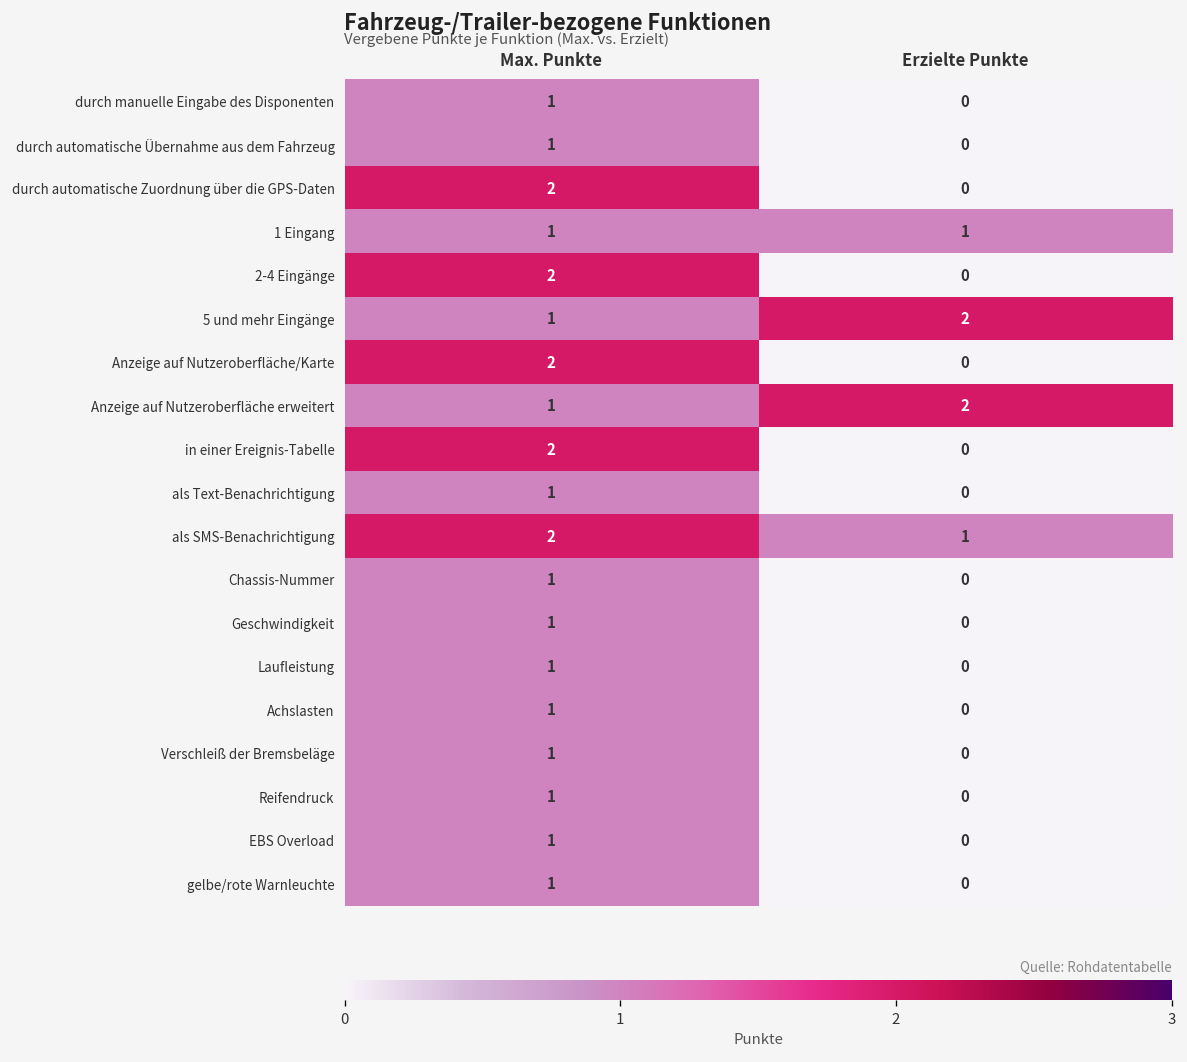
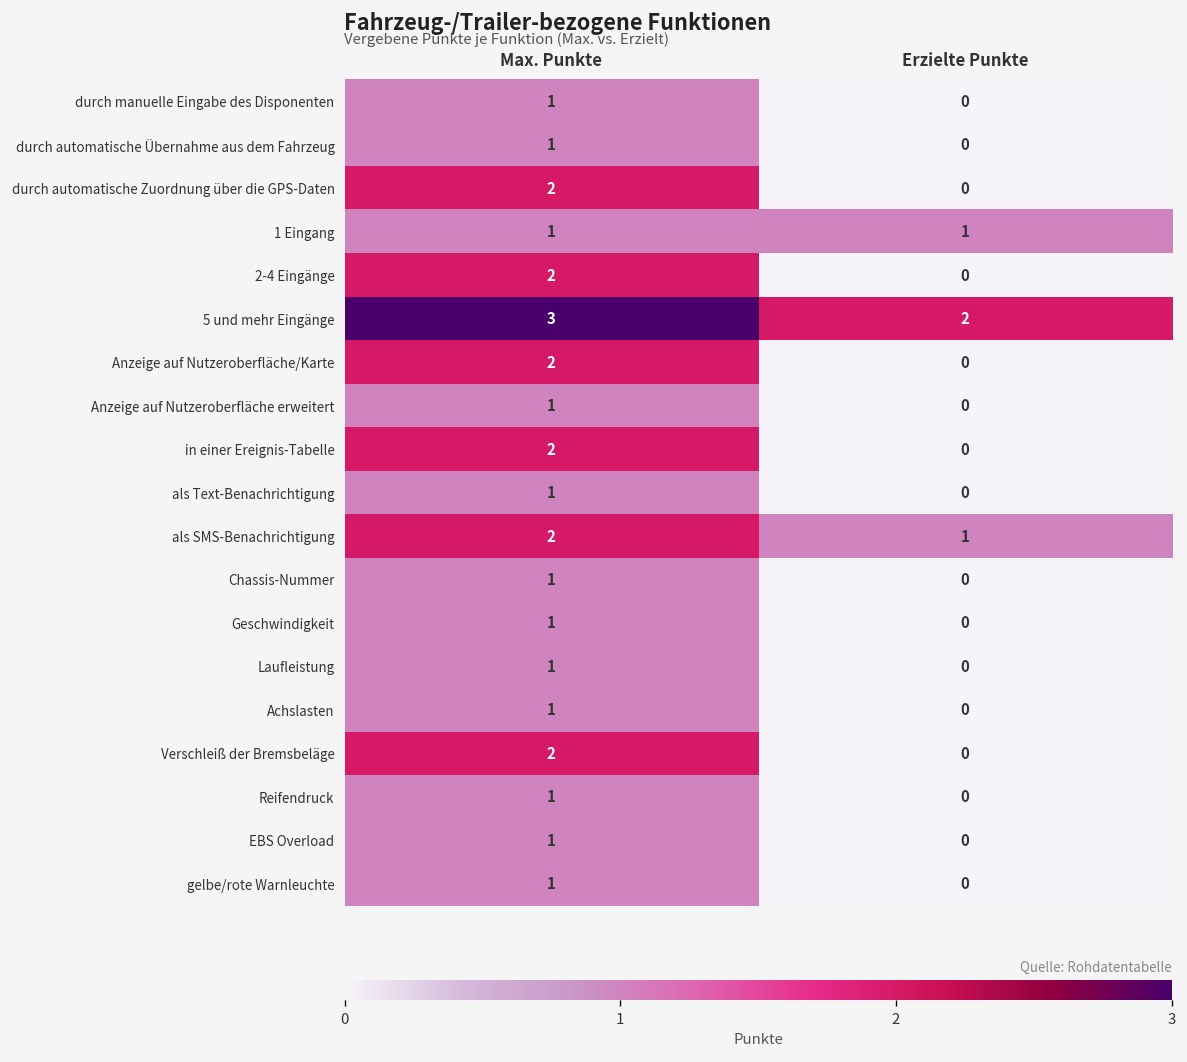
  {
    "durch manuelle Eingabe des Disponenten": {
      "Max. Punkte": 1,
      "Erzielte Punkte": 0
    },
    "durch automatische Übernahme aus dem Fahrzeug": {
      "Max. Punkte": 1,
      "Erzielte Punkte": 0
    },
    "durch automatische Zuordnung über die GPS-Daten": {
      "Max. Punkte": 2,
      "Erzielte Punkte": 0
    },
    "1 Eingang": {
      "Max. Punkte": 1,
      "Erzielte Punkte": 1
    },
    "2-4 Eingänge": {
      "Max. Punkte": 2,
      "Erzielte Punkte": 0
    },
    "5 und mehr Eingänge": {
-     "Max. Punkte": 1,
+     "Max. Punkte": 3,
      "Erzielte Punkte": 2
    },
    "Anzeige auf Nutzeroberfläche/Karte": {
      "Max. Punkte": 2,
      "Erzielte Punkte": 0
    },
    "Anzeige auf Nutzeroberfläche erweitert": {
      "Max. Punkte": 1,
-     "Erzielte Punkte": 2
+     "Erzielte Punkte": 0
    },
    "in einer Ereignis-Tabelle": {
      "Max. Punkte": 2,
      "Erzielte Punkte": 0
    },
    "als Text-Benachrichtigung": {
      "Max. Punkte": 1,
      "Erzielte Punkte": 0
    },
    "als SMS-Benachrichtigung": {
      "Max. Punkte": 2,
      "Erzielte Punkte": 1
    },
    "Chassis-Nummer": {
      "Max. Punkte": 1,
      "Erzielte Punkte": 0
    },
    "Geschwindigkeit": {
      "Max. Punkte": 1,
      "Erzielte Punkte": 0
    },
    "Laufleistung": {
      "Max. Punkte": 1,
      "Erzielte Punkte": 0
    },
    "Achslasten": {
      "Max. Punkte": 1,
      "Erzielte Punkte": 0
    },
    "Verschleiß der Bremsbeläge": {
-     "Max. Punkte": 1,
+     "Max. Punkte": 2,
      "Erzielte Punkte": 0
    },
    "Reifendruck": {
      "Max. Punkte": 1,
      "Erzielte Punkte": 0
    },
    "EBS Overload": {
      "Max. Punkte": 1,
      "Erzielte Punkte": 0
    },
    "gelbe/rote Warnleuchte": {
      "Max. Punkte": 1,
      "Erzielte Punkte": 0
    }
  }
